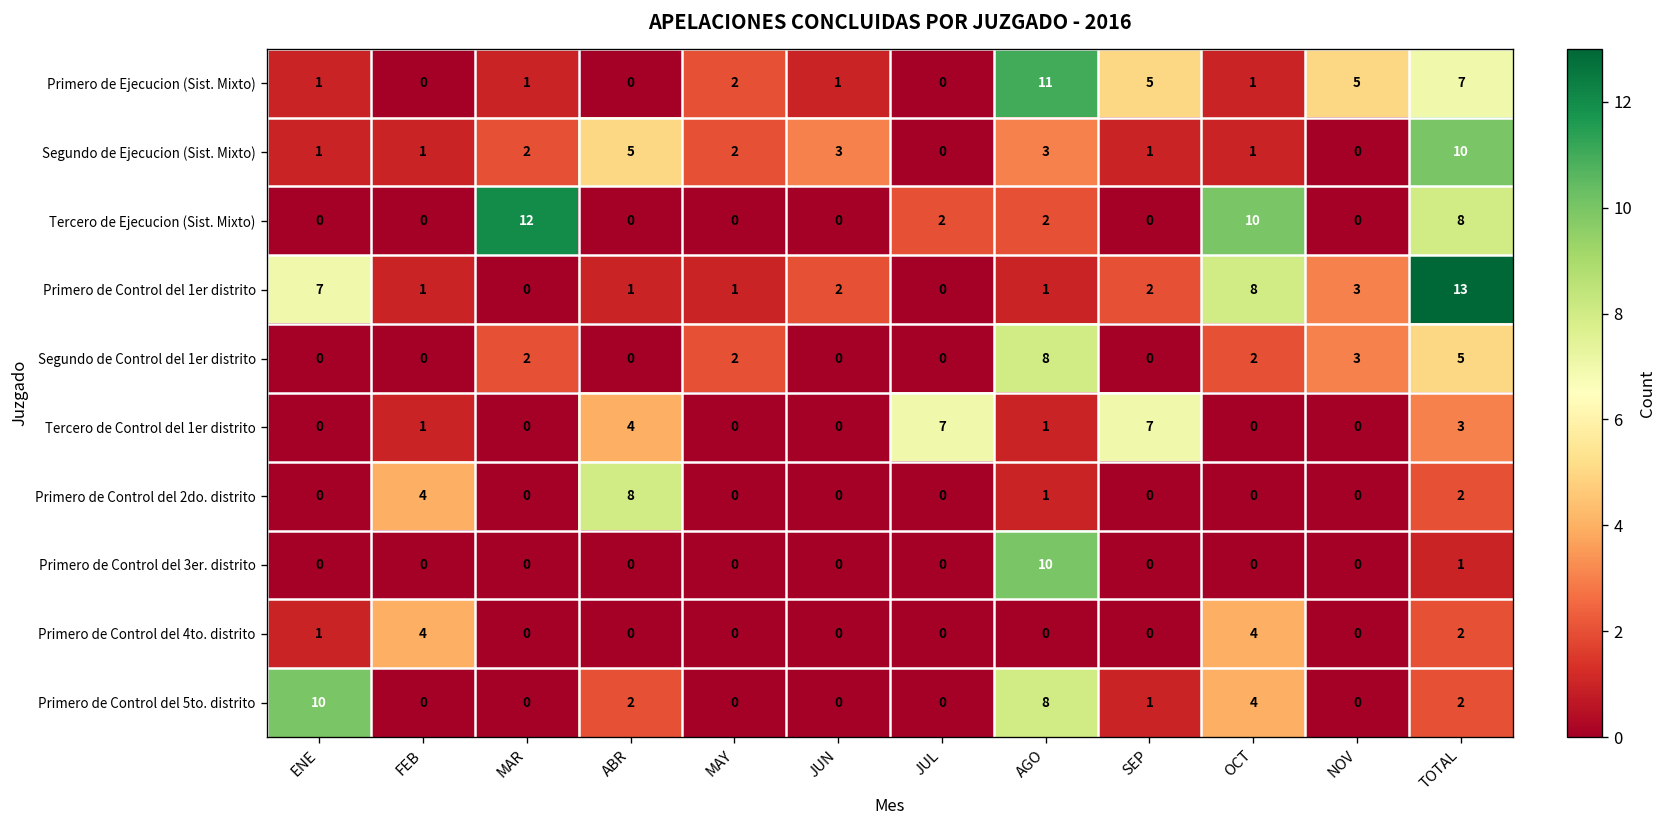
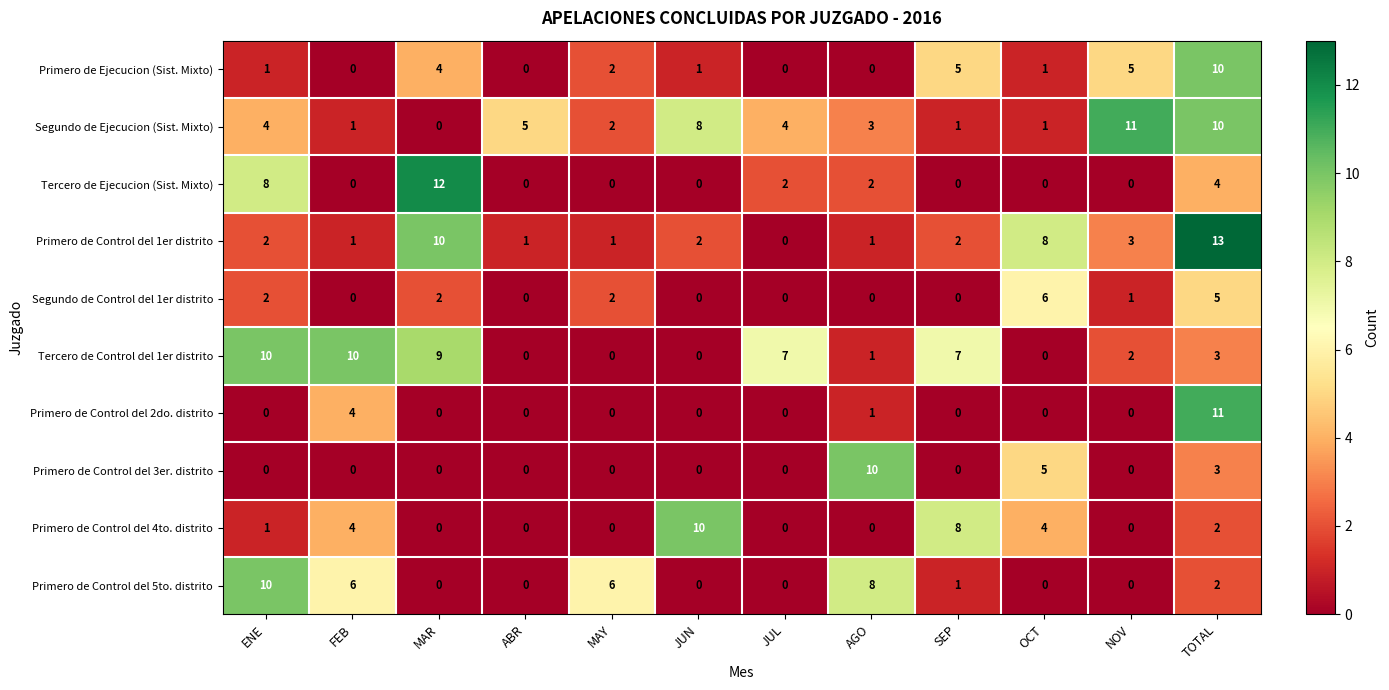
  {
    "Primero de Ejecucion (Sist. Mixto)": {
      "ENE": 1,
      "FEB": 0,
-     "MAR": 1,
+     "MAR": 4,
      "ABR": 0,
      "MAY": 2,
      "JUN": 1,
      "JUL": 0,
-     "AGO": 11,
+     "AGO": 0,
      "SEP": 5,
      "OCT": 1,
      "NOV": 5,
-     "TOTAL": 7
+     "TOTAL": 10
    },
    "Segundo de Ejecucion (Sist. Mixto)": {
-     "ENE": 1,
+     "ENE": 4,
      "FEB": 1,
-     "MAR": 2,
+     "MAR": 0,
      "ABR": 5,
      "MAY": 2,
-     "JUN": 3,
-     "JUL": 0,
+     "JUN": 8,
+     "JUL": 4,
      "AGO": 3,
      "SEP": 1,
      "OCT": 1,
-     "NOV": 0,
+     "NOV": 11,
      "TOTAL": 10
    },
    "Tercero de Ejecucion (Sist. Mixto)": {
-     "ENE": 0,
+     "ENE": 8,
      "FEB": 0,
      "MAR": 12,
      "ABR": 0,
      "MAY": 0,
      "JUN": 0,
      "JUL": 2,
      "AGO": 2,
      "SEP": 0,
-     "OCT": 10,
+     "OCT": 0,
      "NOV": 0,
-     "TOTAL": 8
+     "TOTAL": 4
    },
    "Primero de Control del 1er distrito": {
-     "ENE": 7,
+     "ENE": 2,
      "FEB": 1,
-     "MAR": 0,
+     "MAR": 10,
      "ABR": 1,
      "MAY": 1,
      "JUN": 2,
      "JUL": 0,
      "AGO": 1,
      "SEP": 2,
      "OCT": 8,
      "NOV": 3,
      "TOTAL": 13
    },
    "Segundo de Control del 1er distrito": {
-     "ENE": 0,
+     "ENE": 2,
      "FEB": 0,
      "MAR": 2,
      "ABR": 0,
      "MAY": 2,
      "JUN": 0,
      "JUL": 0,
-     "AGO": 8,
+     "AGO": 0,
      "SEP": 0,
-     "OCT": 2,
-     "NOV": 3,
+     "OCT": 6,
+     "NOV": 1,
      "TOTAL": 5
    },
    "Tercero de Control del 1er distrito": {
-     "ENE": 0,
-     "FEB": 1,
-     "MAR": 0,
-     "ABR": 4,
+     "ENE": 10,
+     "FEB": 10,
+     "MAR": 9,
+     "ABR": 0,
      "MAY": 0,
      "JUN": 0,
      "JUL": 7,
      "AGO": 1,
      "SEP": 7,
      "OCT": 0,
-     "NOV": 0,
+     "NOV": 2,
      "TOTAL": 3
    },
    "Primero de Control del 2do. distrito": {
      "ENE": 0,
      "FEB": 4,
      "MAR": 0,
-     "ABR": 8,
+     "ABR": 0,
      "MAY": 0,
      "JUN": 0,
      "JUL": 0,
      "AGO": 1,
      "SEP": 0,
      "OCT": 0,
      "NOV": 0,
-     "TOTAL": 2
+     "TOTAL": 11
    },
    "Primero de Control del 3er. distrito": {
      "ENE": 0,
      "FEB": 0,
      "MAR": 0,
      "ABR": 0,
      "MAY": 0,
      "JUN": 0,
      "JUL": 0,
      "AGO": 10,
      "SEP": 0,
-     "OCT": 0,
+     "OCT": 5,
      "NOV": 0,
-     "TOTAL": 1
+     "TOTAL": 3
    },
    "Primero de Control del 4to. distrito": {
      "ENE": 1,
      "FEB": 4,
      "MAR": 0,
      "ABR": 0,
      "MAY": 0,
-     "JUN": 0,
+     "JUN": 10,
      "JUL": 0,
      "AGO": 0,
-     "SEP": 0,
+     "SEP": 8,
      "OCT": 4,
      "NOV": 0,
      "TOTAL": 2
    },
    "Primero de Control del 5to. distrito": {
      "ENE": 10,
-     "FEB": 0,
+     "FEB": 6,
      "MAR": 0,
-     "ABR": 2,
-     "MAY": 0,
+     "ABR": 0,
+     "MAY": 6,
      "JUN": 0,
      "JUL": 0,
      "AGO": 8,
      "SEP": 1,
-     "OCT": 4,
+     "OCT": 0,
      "NOV": 0,
      "TOTAL": 2
    }
  }
